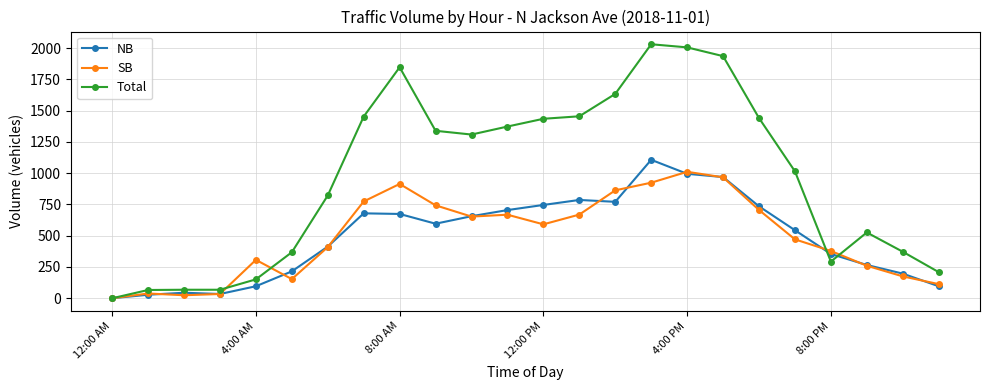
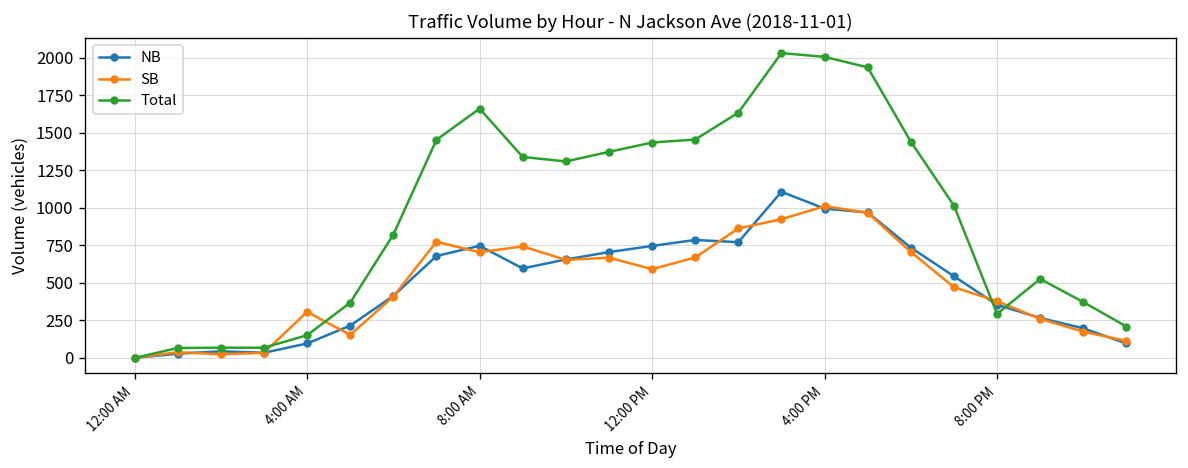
  {
    "NB": {
      "4:00 AM": 100,
-     "8:00 AM": 670,
+     "8:00 AM": 750,
      "12:00 PM": 750,
      "8:00 PM": 350
    },
    "SB": {
      "4:00 AM": 310,
-     "8:00 AM": 910,
+     "8:00 AM": 700,
      "12:00 PM": 590,
      "8:00 PM": 380
    },
    "Total": {
      "4:00 AM": 150,
-     "8:00 AM": 1850,
+     "8:00 AM": 1660,
      "12:00 PM": 1440,
      "4:00 PM": 2010,
      "8:00 PM": 290
    }
  }
